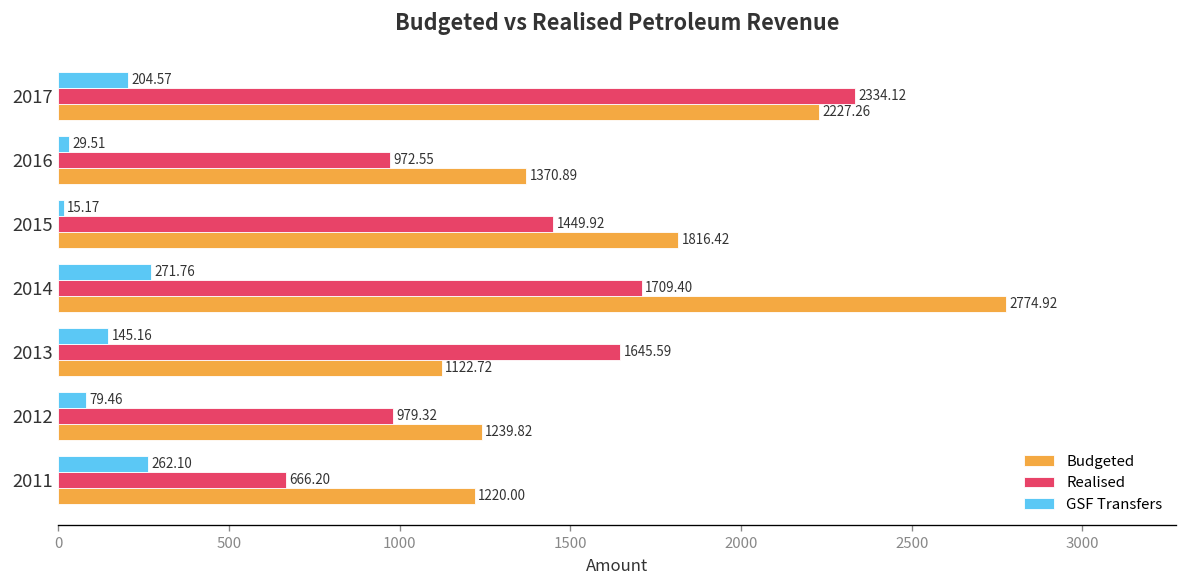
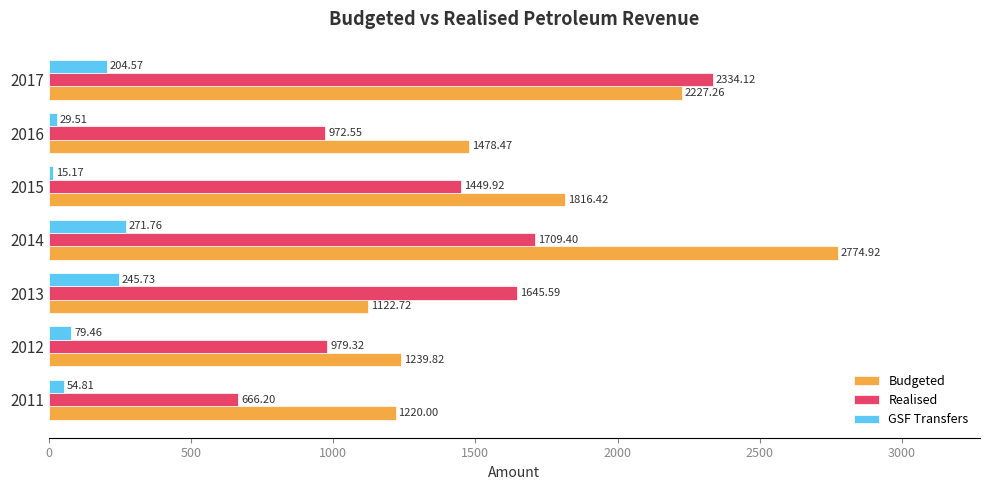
  {
    "Budgeted": {
      "2017": 2227.26,
-     "2016": 1370.89,
+     "2016": 1478.47,
      "2015": 1816.42,
      "2014": 2774.92,
      "2013": 1122.72,
      "2012": 1239.82,
      "2011": 1220.00
    },
    "Realised": {
      "2017": 2334.12,
      "2016": 972.55,
      "2015": 1449.92,
      "2014": 1709.40,
      "2013": 1645.59,
      "2012": 979.32,
      "2011": 666.20
    },
    "GSF Transfers": {
      "2017": 204.57,
      "2016": 29.51,
      "2015": 15.17,
      "2014": 271.76,
-     "2013": 145.16,
+     "2013": 245.73,
      "2012": 79.46,
-     "2011": 262.10
+     "2011": 54.81
    }
  }
